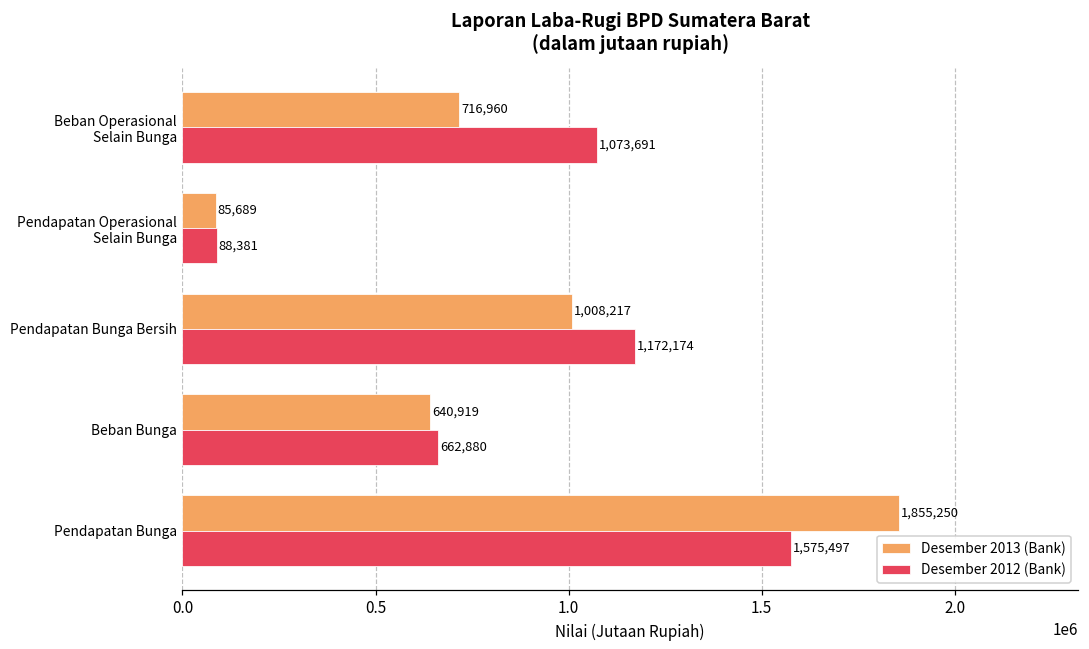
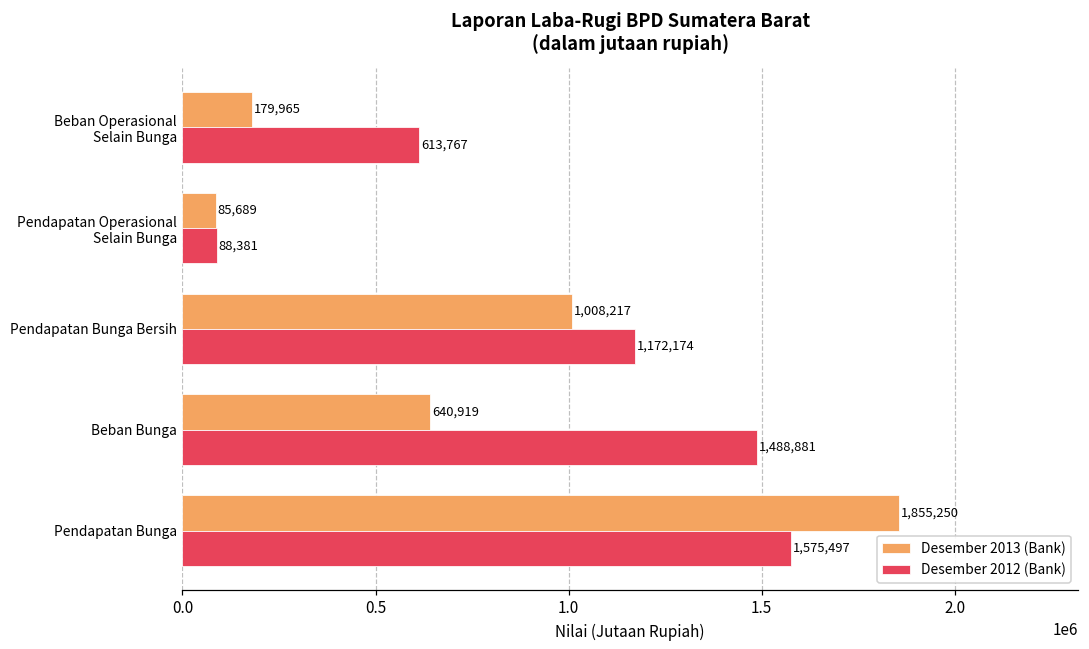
  {
    "Desember 2013 (Bank)": {
-     "Beban Operasional Selain Bunga": "716,960",
+     "Beban Operasional Selain Bunga": "179,965",
      "Pendapatan Operasional Selain Bunga": "85,689",
      "Pendapatan Bunga Bersih": "1,008,217",
      "Beban Bunga": "640,919",
      "Pendapatan Bunga": "1,855,250"
    },
    "Desember 2012 (Bank)": {
-     "Beban Operasional Selain Bunga": "1,073,691",
+     "Beban Operasional Selain Bunga": "613,767",
      "Pendapatan Operasional Selain Bunga": "88,381",
      "Pendapatan Bunga Bersih": "1,172,174",
-     "Beban Bunga": "662,880",
+     "Beban Bunga": "1,488,881",
      "Pendapatan Bunga": "1,575,497"
    }
  }
